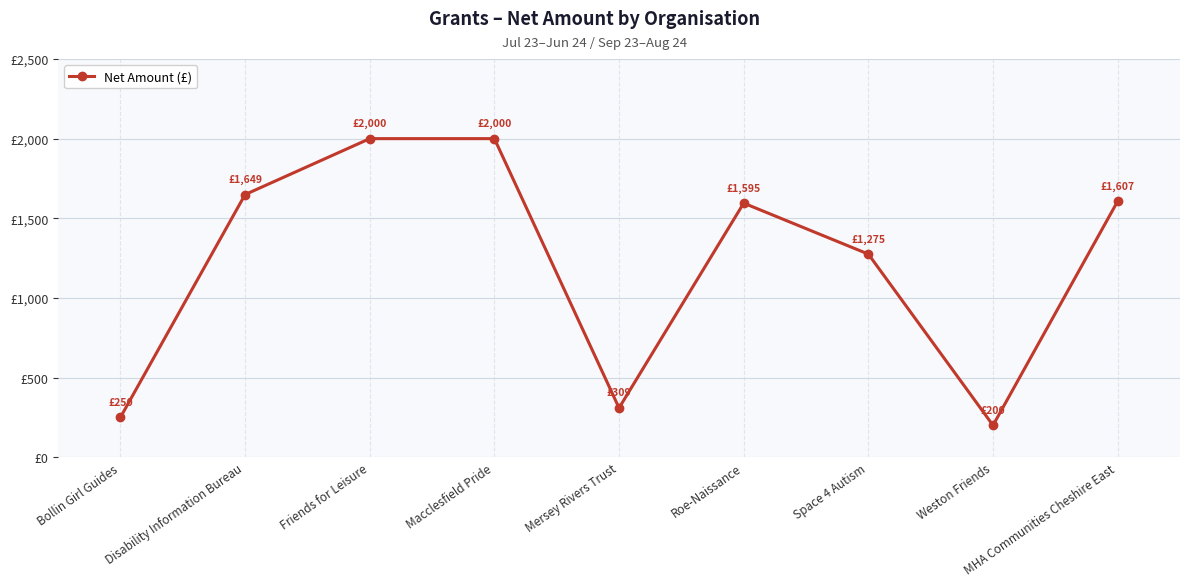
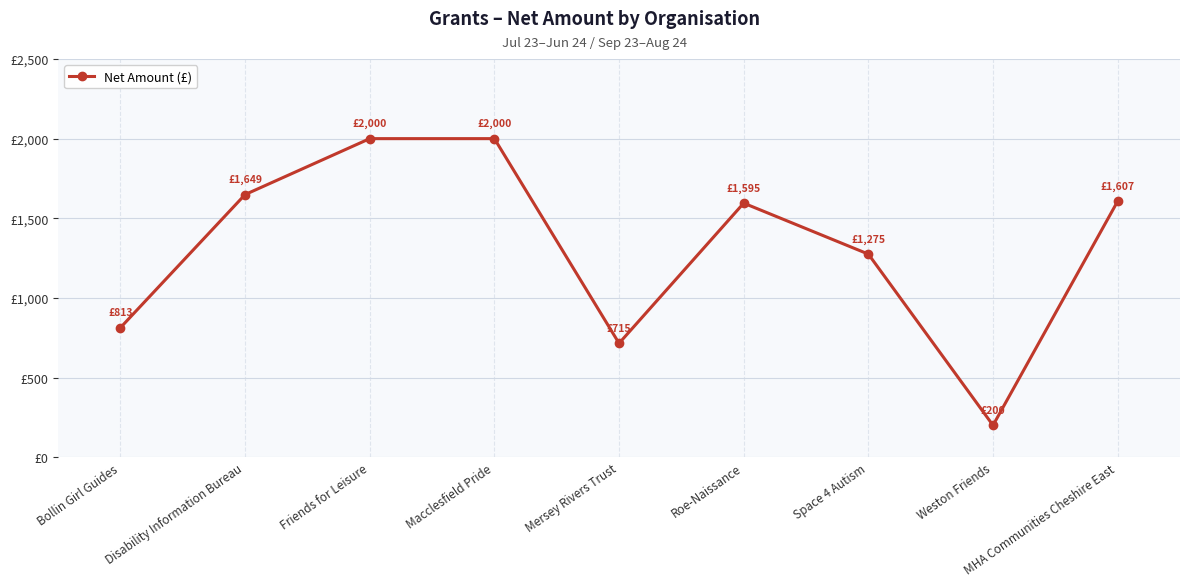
  {
-   "Bollin Girl Guides": "£250",
+   "Bollin Girl Guides": "£813",
    "Disability Information Bureau": "£1,649",
    "Friends for Leisure": "£2,000",
    "Macclesfield Pride": "£2,000",
-   "Mersey Rivers Trust": "£309",
+   "Mersey Rivers Trust": "£715",
    "Roe-Naissance": "£1,595",
    "Space 4 Autism": "£1,275",
    "Weston Friends": "£200",
    "MHA Communities Cheshire East": "£1,607"
  }
